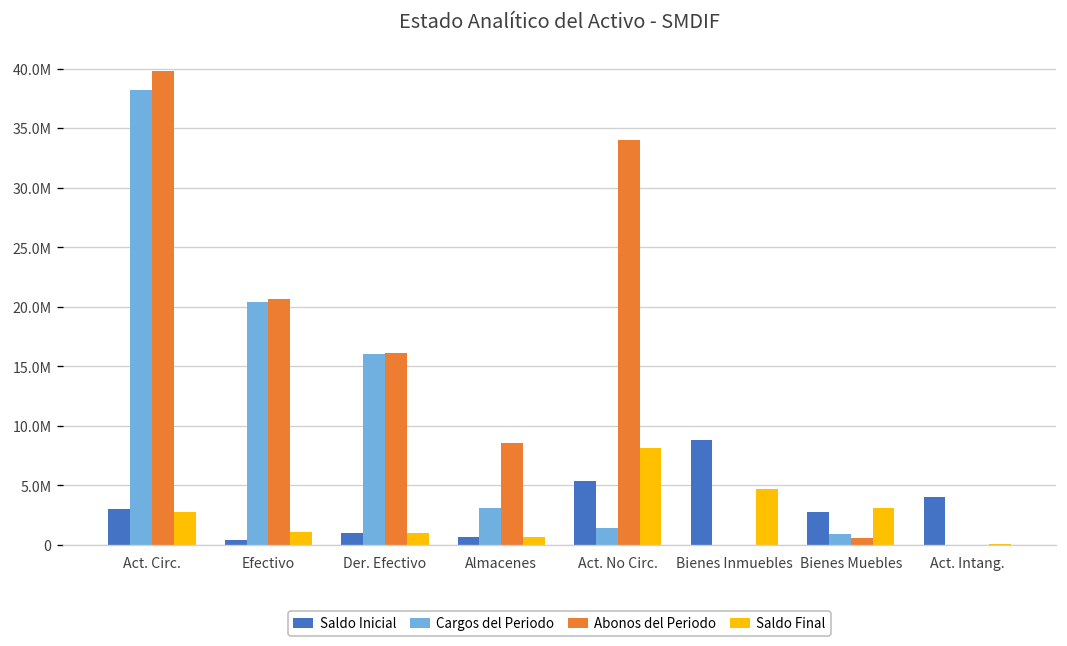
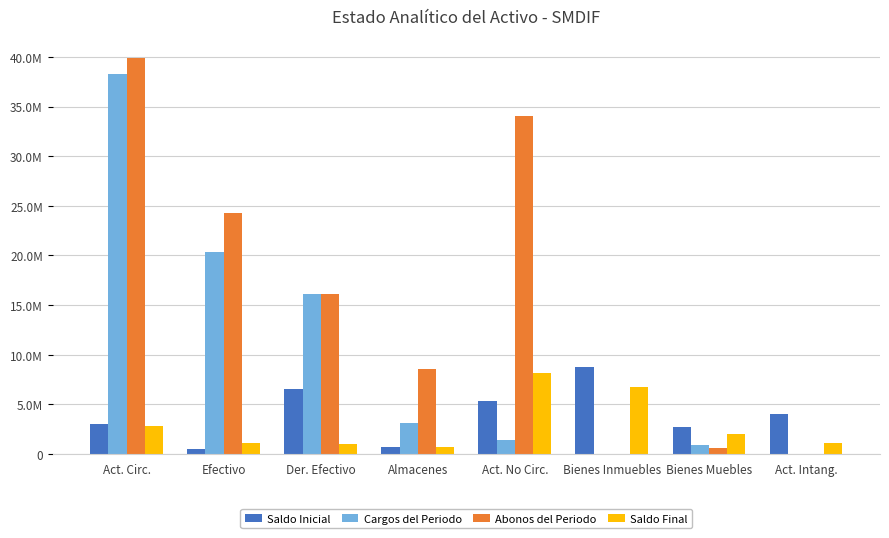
  {
    "Saldo Inicial": {
      "Act. Circ.": 3000000,
      "Efectivo": 0,
-     "Der. Efectivo": 1000000,
+     "Der. Efectivo": 7000000,
      "Almacenes": 1000000,
      "Act. No Circ.": 5000000,
      "Bienes Inmuebles": 9000000,
      "Bienes Muebles": 3000000,
      "Act. Intang.": 4000000
    },
    "Cargos del Periodo": {
      "Act. Circ.": 38000000,
      "Efectivo": 20000000,
      "Der. Efectivo": 16000000,
      "Almacenes": 3000000,
      "Act. No Circ.": 1000000,
      "Bienes Inmuebles": 0,
      "Bienes Muebles": 1000000,
      "Act. Intang.": 0
    },
    "Abonos del Periodo": {
      "Act. Circ.": 40000000,
-     "Efectivo": 21000000,
+     "Efectivo": 24000000,
      "Der. Efectivo": 16000000,
      "Almacenes": 9000000,
      "Act. No Circ.": 34000000,
      "Bienes Inmuebles": 0,
      "Bienes Muebles": 1000000,
      "Act. Intang.": 0
    },
    "Saldo Final": {
      "Act. Circ.": 3000000,
      "Efectivo": 1000000,
      "Der. Efectivo": 1000000,
      "Almacenes": 1000000,
      "Act. No Circ.": 8000000,
-     "Bienes Inmuebles": 5000000,
-     "Bienes Muebles": 3000000,
-     "Act. Intang.": 0
+     "Bienes Inmuebles": 7000000,
+     "Bienes Muebles": 2000000,
+     "Act. Intang.": 1000000
    }
  }
